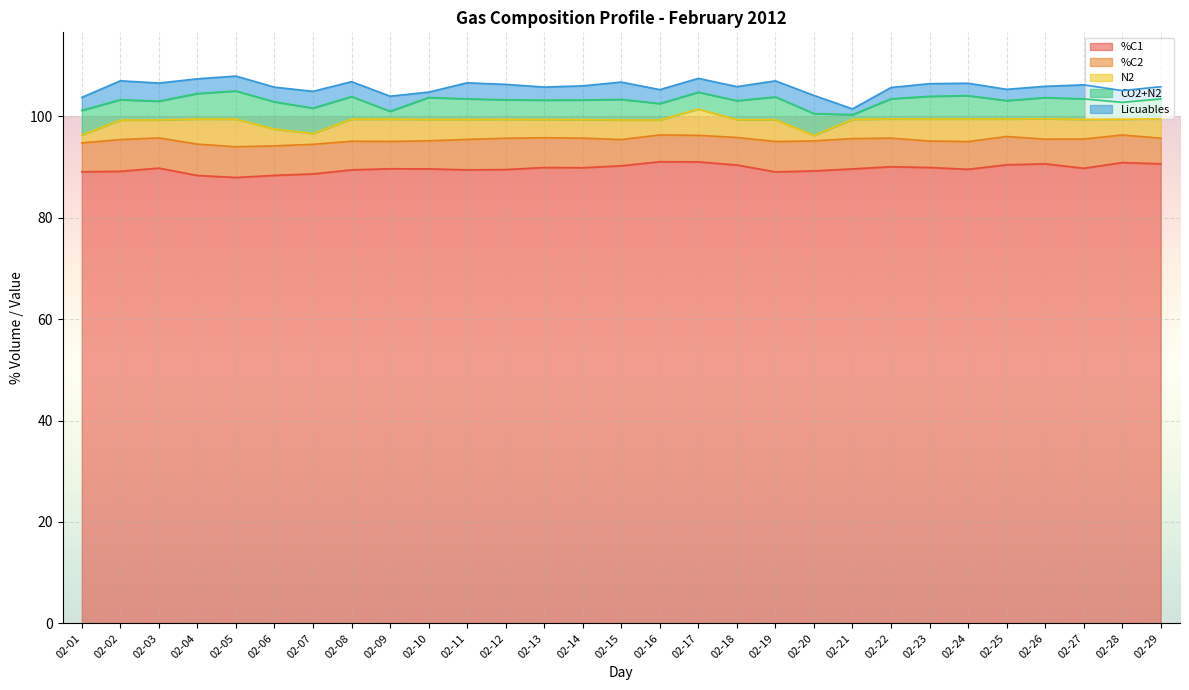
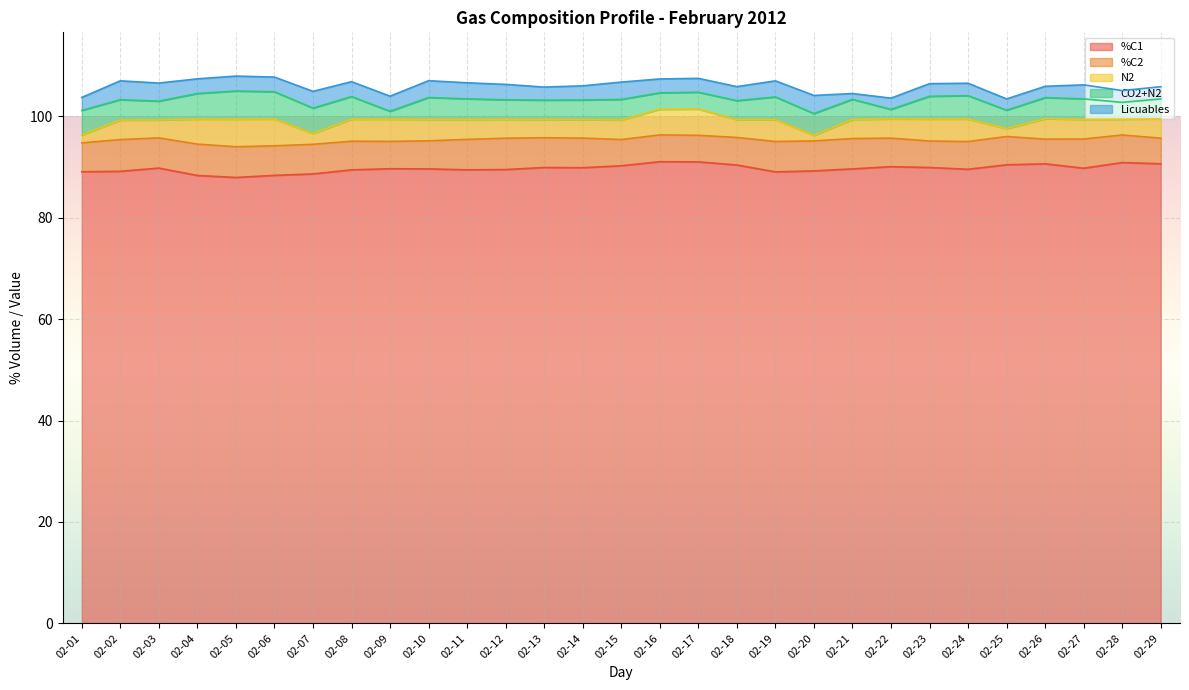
  {
    "N2": {
      "02-01": 2,
      "02-02": 4,
      "02-03": 4,
      "02-04": 5,
      "02-05": 5,
-     "02-06": 3,
+     "02-06": 5,
      "02-07": 2,
      "02-08": 4,
      "02-09": 4,
      "02-10": 4,
      "02-11": 4,
      "02-12": 4,
      "02-13": 4,
      "02-14": 4,
      "02-15": 4,
-     "02-16": 3,
+     "02-16": 5,
      "02-17": 5,
      "02-18": 4,
      "02-19": 4,
      "02-20": 1,
      "02-21": 4,
      "02-22": 4,
      "02-23": 4,
      "02-24": 4,
-     "02-25": 3,
+     "02-25": 2,
      "02-26": 4,
      "02-27": 4,
      "02-28": 3
    },
    "CO2+N2": {
      "02-01": 5,
      "02-02": 4,
      "02-03": 4,
      "02-04": 5,
      "02-05": 6,
      "02-06": 5,
      "02-07": 5,
      "02-08": 4,
      "02-09": 2,
      "02-10": 4,
      "02-11": 4,
      "02-12": 4,
      "02-13": 4,
      "02-14": 4,
      "02-15": 4,
      "02-16": 3,
      "02-17": 3,
      "02-18": 4,
      "02-19": 4,
      "02-20": 4,
-     "02-21": 1,
-     "02-22": 4,
+     "02-21": 4,
+     "02-22": 2,
      "02-23": 4,
      "02-24": 5,
      "02-25": 4,
      "02-26": 4,
      "02-27": 4
    },
    "Licuables": {
      "02-01": 3,
      "02-02": 4,
      "02-03": 4,
      "02-04": 3,
      "02-05": 3,
      "02-06": 3,
      "02-07": 3,
      "02-08": 3,
      "02-09": 3,
-     "02-10": 1,
+     "02-10": 3,
      "02-11": 3,
      "02-12": 3,
      "02-13": 3,
      "02-14": 3,
      "02-15": 3,
      "02-16": 3,
      "02-17": 3,
      "02-18": 3,
      "02-19": 3,
      "02-20": 4,
      "02-21": 1,
      "02-22": 2,
      "02-23": 2,
      "02-24": 2,
      "02-25": 2,
      "02-26": 2,
      "02-27": 3
    }
  }
